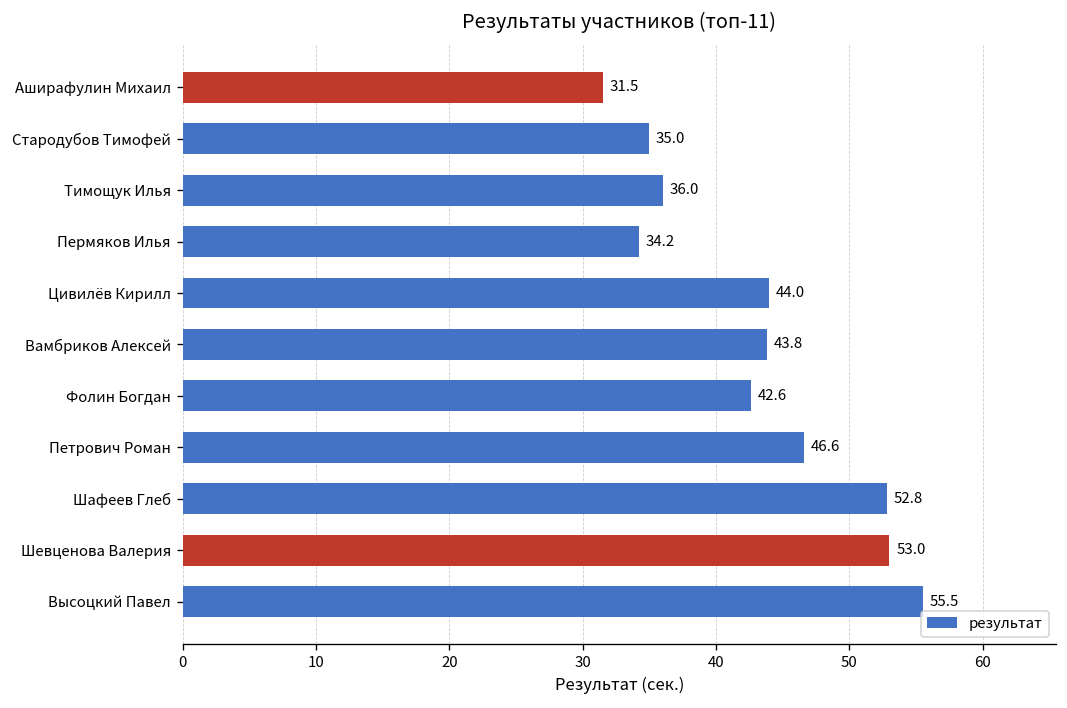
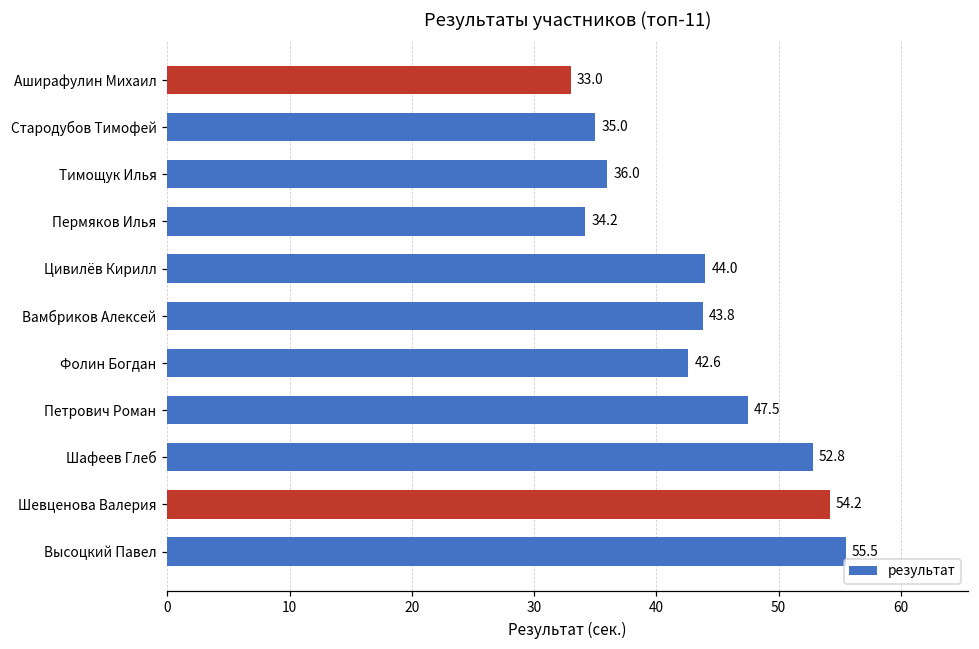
  {
-   "Аширафулин Михаил": 31.5,
+   "Аширафулин Михаил": 33.0,
    "Стародубов Тимофей": 35.0,
    "Тимощук Илья": 36.0,
    "Пермяков Илья": 34.2,
    "Цивилёв Кирилл": 44.0,
    "Вамбриков Алексей": 43.8,
    "Фолин Богдан": 42.6,
-   "Петрович Роман": 46.6,
+   "Петрович Роман": 47.5,
    "Шафеев Глеб": 52.8,
-   "Шевценова Валерия": 53.0
+   "Шевценова Валерия": 54.2
  }
